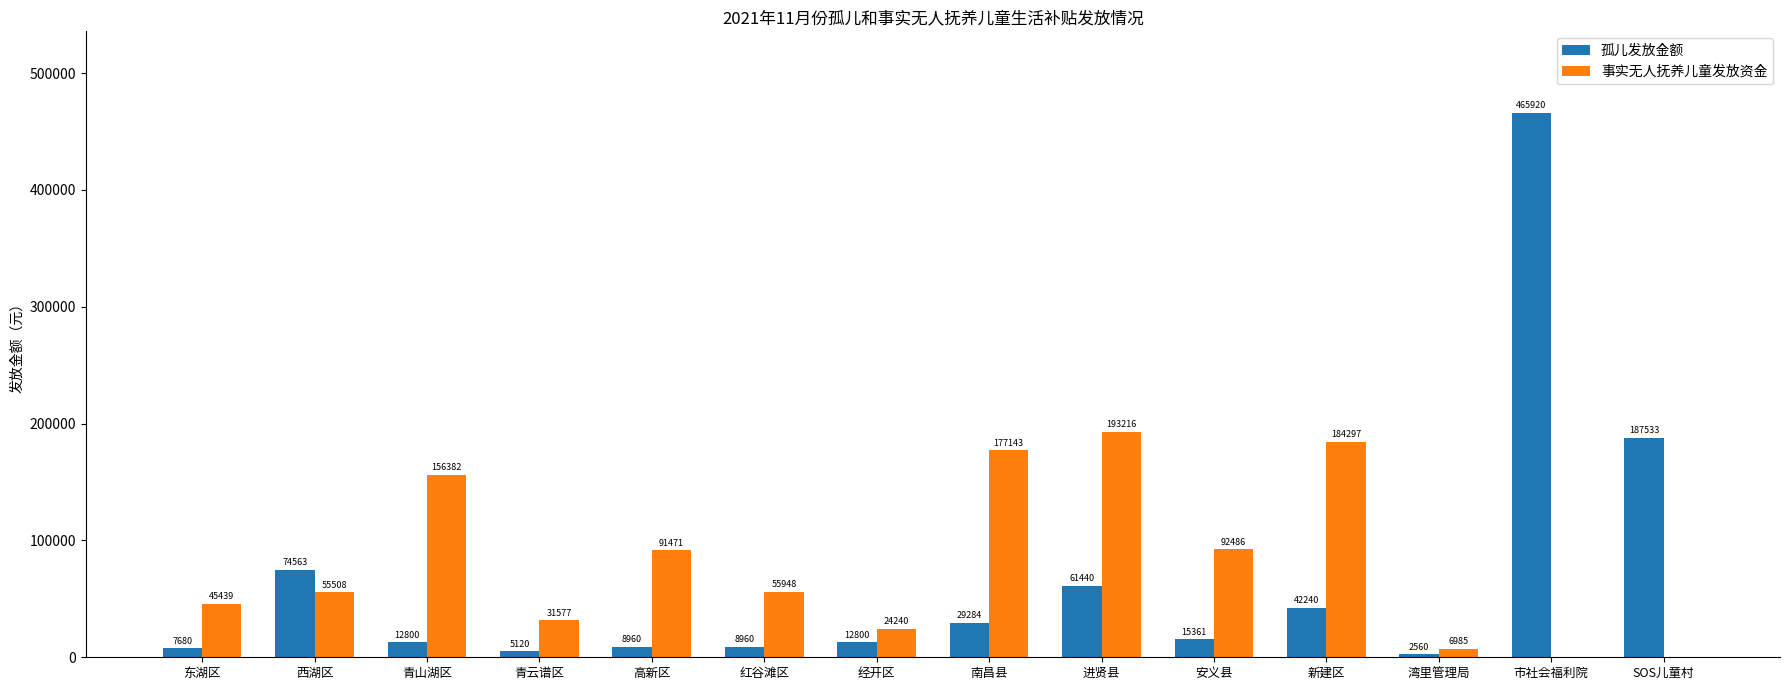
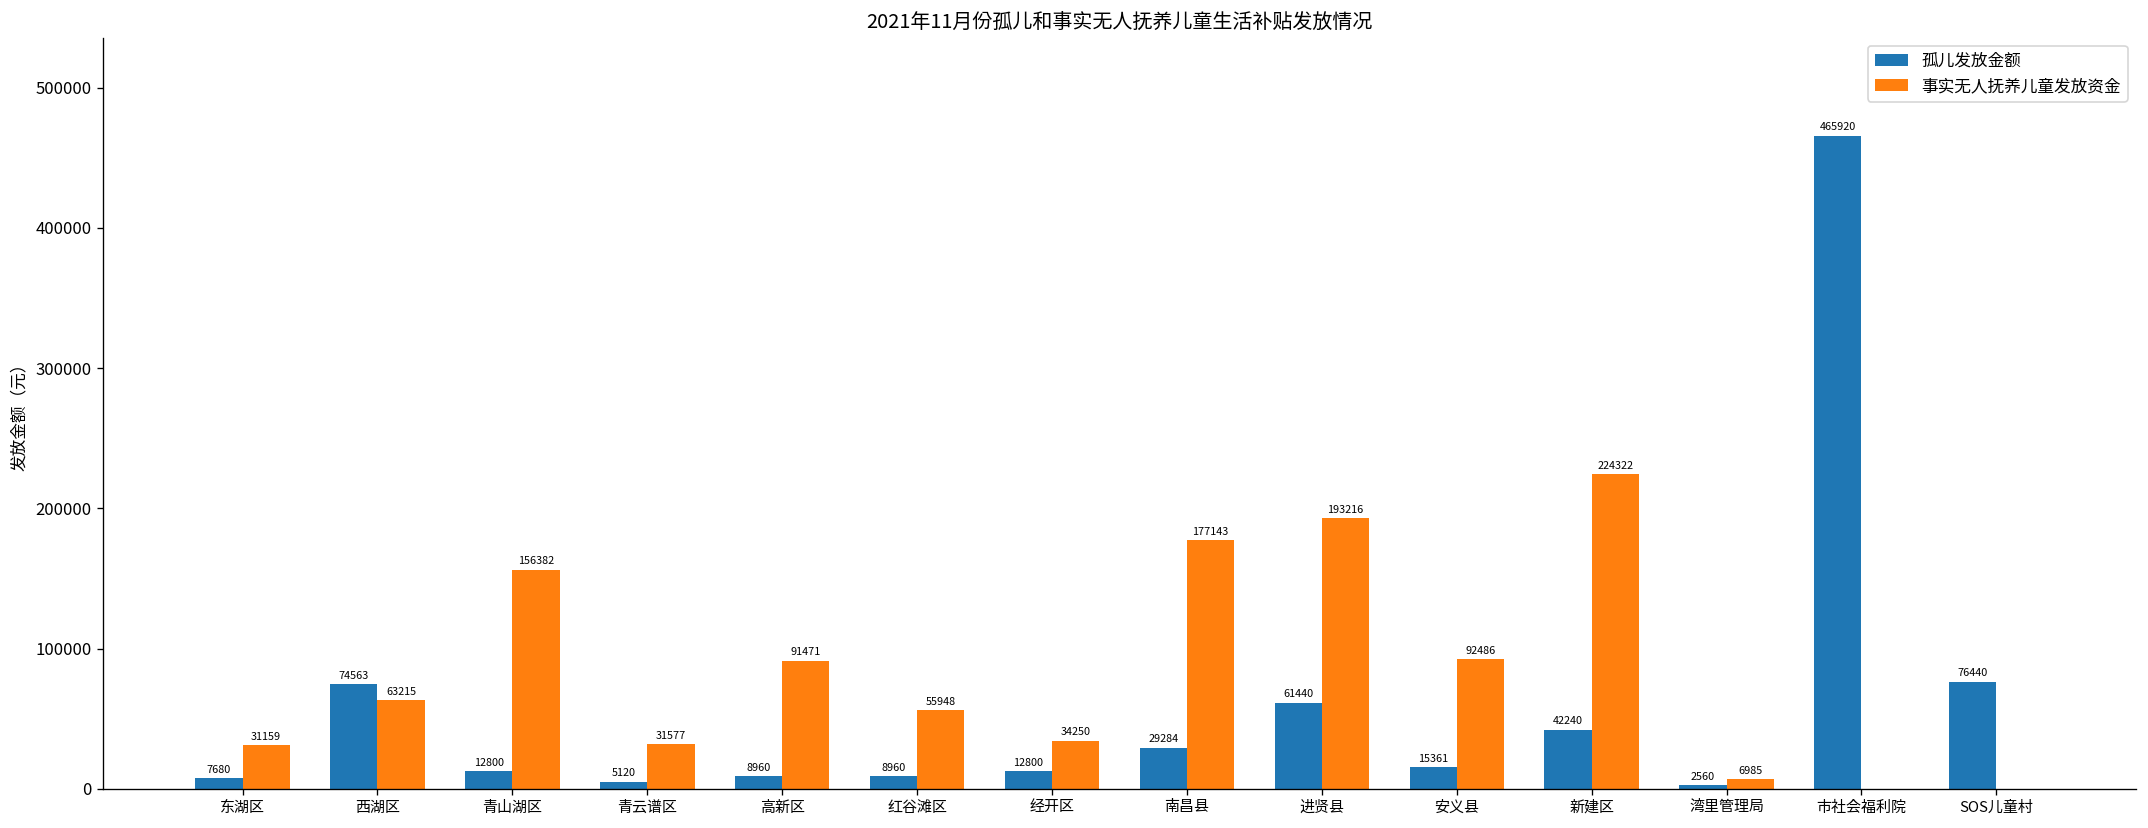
  {
    "孤儿发放金额": {
      "东湖区": 7680,
      "西湖区": 74563,
      "青山湖区": 12800,
      "青云谱区": 5120,
      "高新区": 8960,
      "红谷滩区": 8960,
      "经开区": 12800,
      "南昌县": 29284,
      "进贤县": 61440,
      "安义县": 15361,
      "新建区": 42240,
      "湾里管理局": 2560,
      "市社会福利院": 465920,
-     "SOS儿童村": 187533
+     "SOS儿童村": 76440
    },
    "事实无人抚养儿童发放资金": {
-     "东湖区": 45439,
-     "西湖区": 55508,
+     "东湖区": 31159,
+     "西湖区": 63215,
      "青山湖区": 156382,
      "青云谱区": 31577,
      "高新区": 91471,
      "红谷滩区": 55948,
-     "经开区": 24240,
+     "经开区": 34250,
      "南昌县": 177143,
      "进贤县": 193216,
      "安义县": 92486,
-     "新建区": 184297,
+     "新建区": 224322,
      "湾里管理局": 6985
    }
  }
